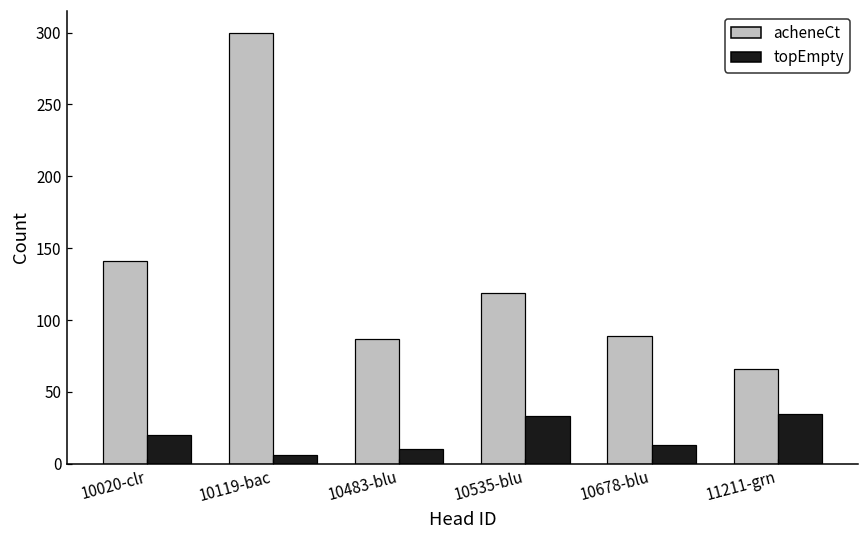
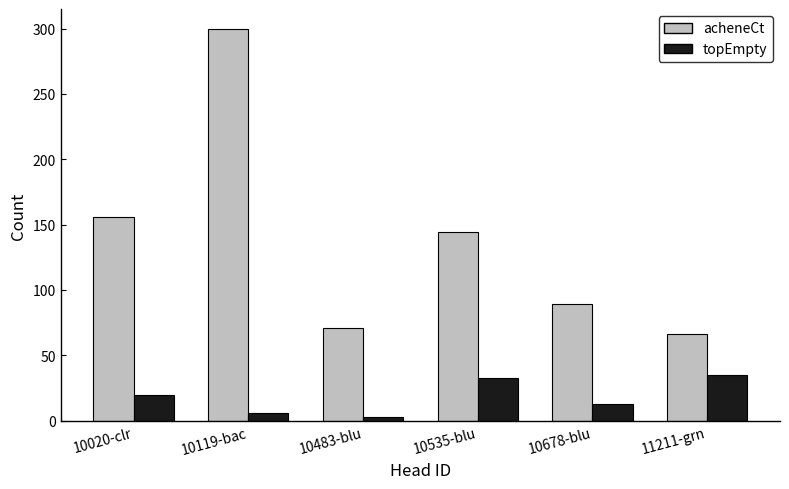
  {
    "acheneCt": {
-     "10020-clr": 141,
+     "10020-clr": 156,
      "10119-bac": 300,
-     "10483-blu": 87,
-     "10535-blu": 119,
+     "10483-blu": 71,
+     "10535-blu": 144,
      "10678-blu": 89,
      "11211-grn": 66
    },
    "topEmpty": {
      "10020-clr": 20,
      "10119-bac": 6,
-     "10483-blu": 10,
+     "10483-blu": 3,
      "10535-blu": 33,
      "10678-blu": 13,
      "11211-grn": 35
    }
  }
